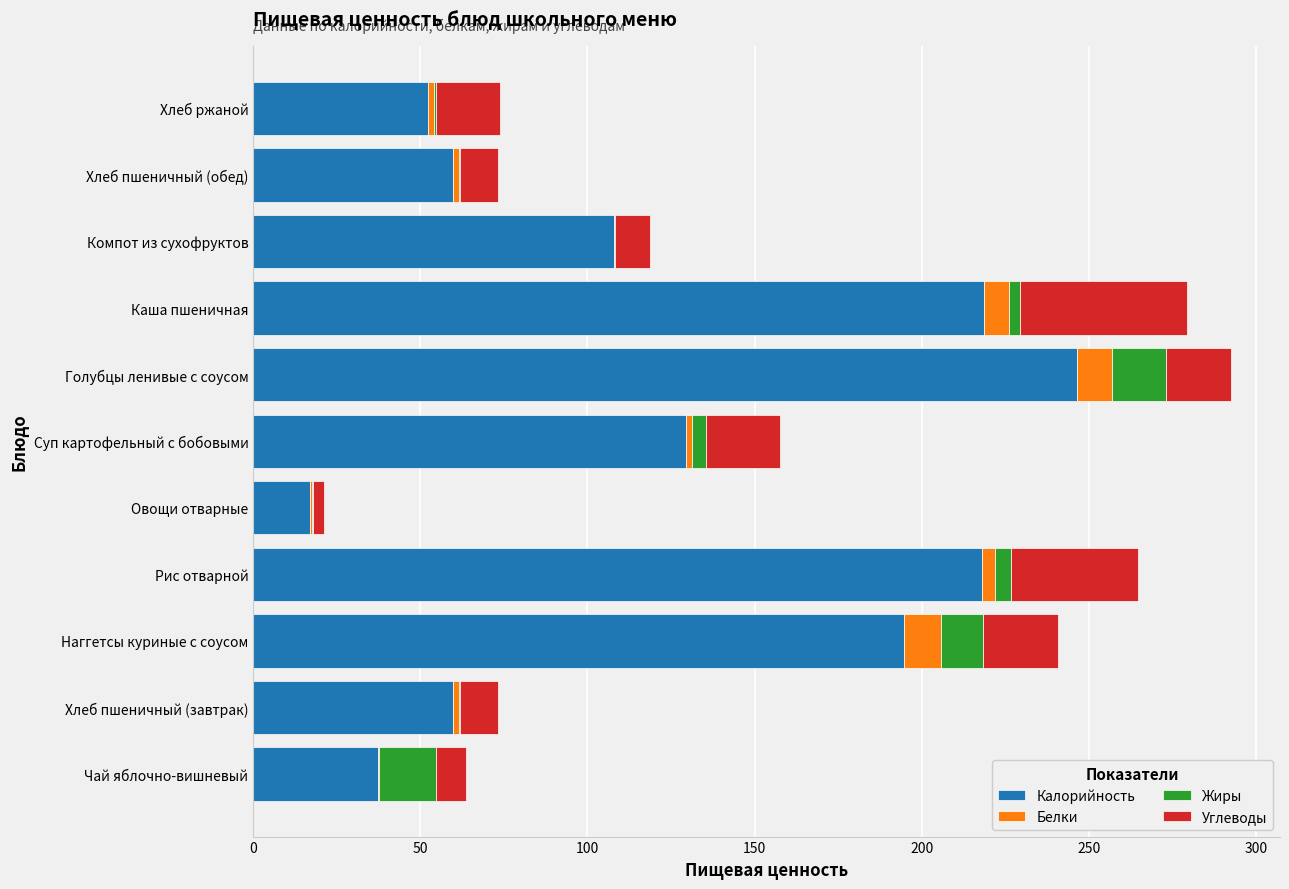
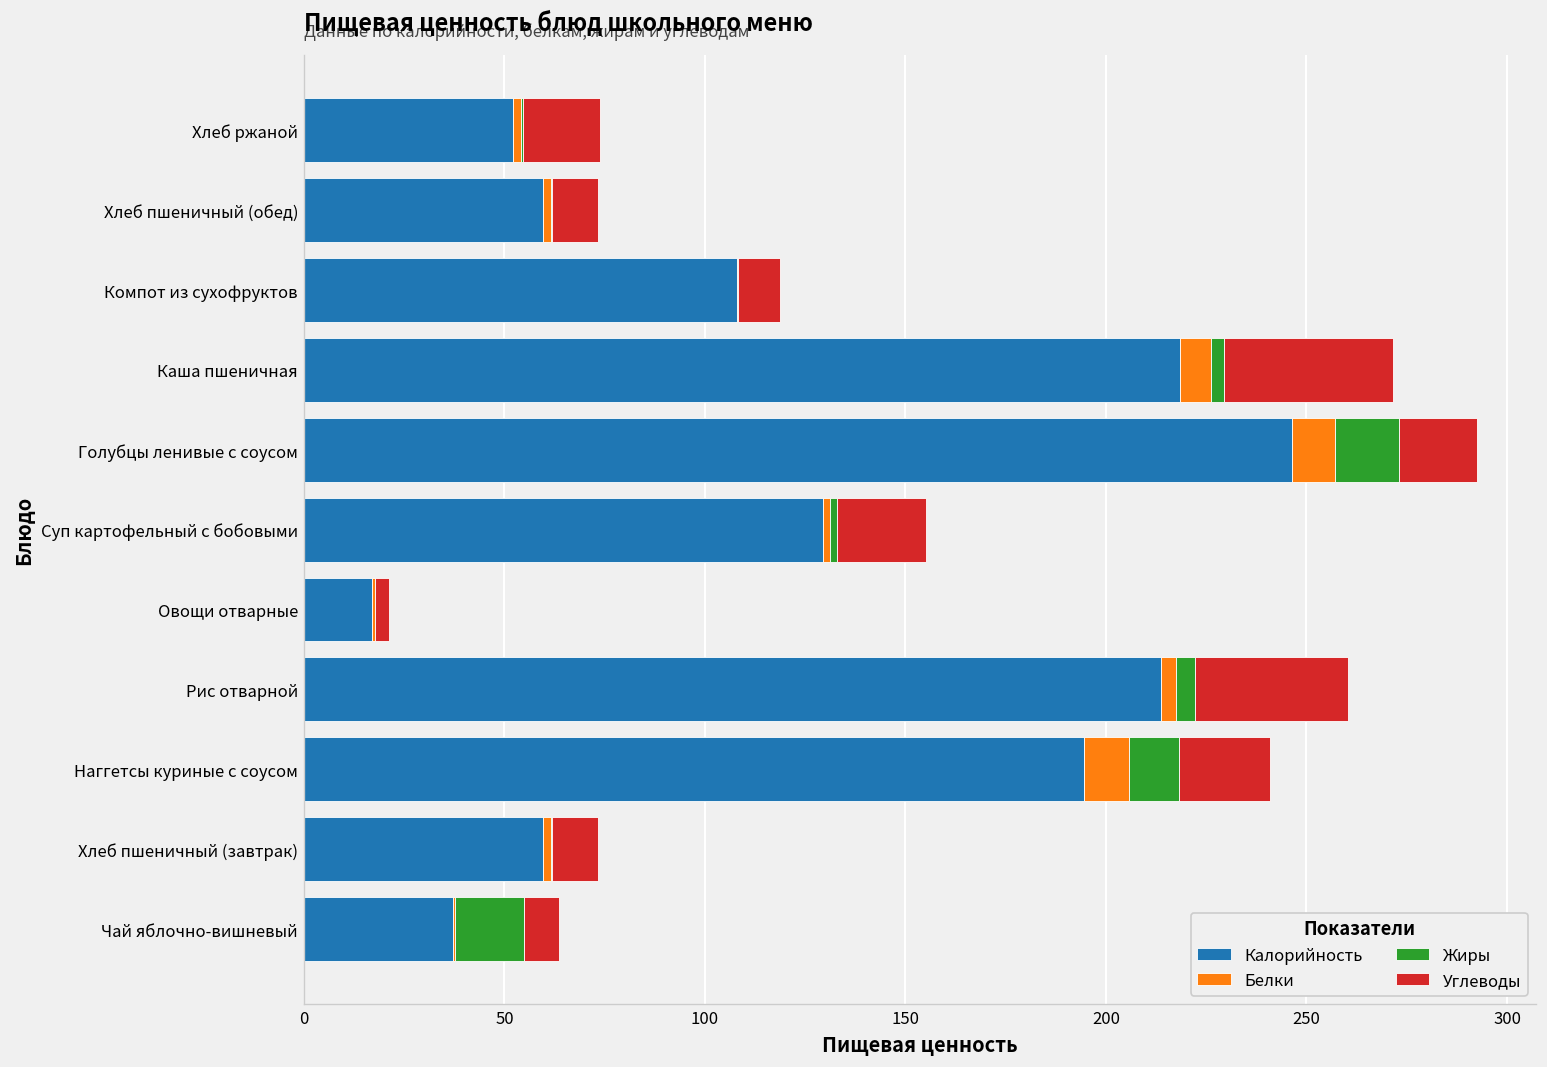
  {
    "Калорийность": {
      "Хлеб ржаной": 52,
      "Хлеб пшеничный (обед)": 60,
      "Компот из сухофруктов": 108,
      "Каша пшеничная": 219,
      "Голубцы ленивые с соусом": 246,
      "Суп картофельный с бобовыми": 129,
      "Овощи отварные": 17,
-     "Рис отварной": 218,
+     "Рис отварной": 214,
      "Наггетсы куриные с соусом": 195,
      "Хлеб пшеничный (завтрак)": 60,
      "Чай яблочно-вишневый": 37
    },
    "Белки": {
      "Хлеб ржаной": 2,
      "Хлеб пшеничный (обед)": 2,
      "Каша пшеничная": 8,
      "Голубцы ленивые с соусом": 11,
      "Суп картофельный с бобовыми": 2,
      "Рис отварной": 4,
      "Наггетсы куриные с соусом": 11,
      "Хлеб пшеничный (завтрак)": 2
    },
    "Жиры": {
      "Компот из сухофруктов": 0,
      "Каша пшеничная": 3,
      "Голубцы ленивые с соусом": 16,
-     "Суп картофельный с бобовыми": 4,
+     "Суп картофельный с бобовыми": 2,
      "Рис отварной": 5,
      "Наггетсы куриные с соусом": 13,
      "Чай яблочно-вишневый": 17
    },
    "Углеводы": {
      "Хлеб ржаной": 19,
      "Хлеб пшеничный (обед)": 11,
      "Компот из сухофруктов": 11,
-     "Каша пшеничная": 50,
+     "Каша пшеничная": 42,
      "Голубцы ленивые с соусом": 19,
      "Суп картофельный с бобовыми": 22,
      "Овощи отварные": 3,
      "Рис отварной": 38,
      "Наггетсы куриные с соусом": 23,
      "Хлеб пшеничный (завтрак)": 11,
      "Чай яблочно-вишневый": 9
    }
  }
